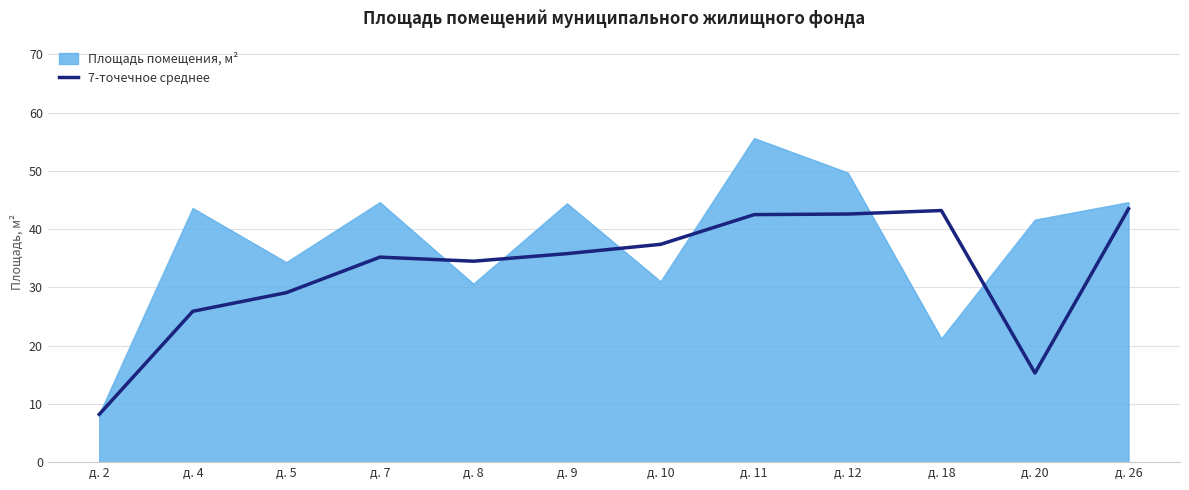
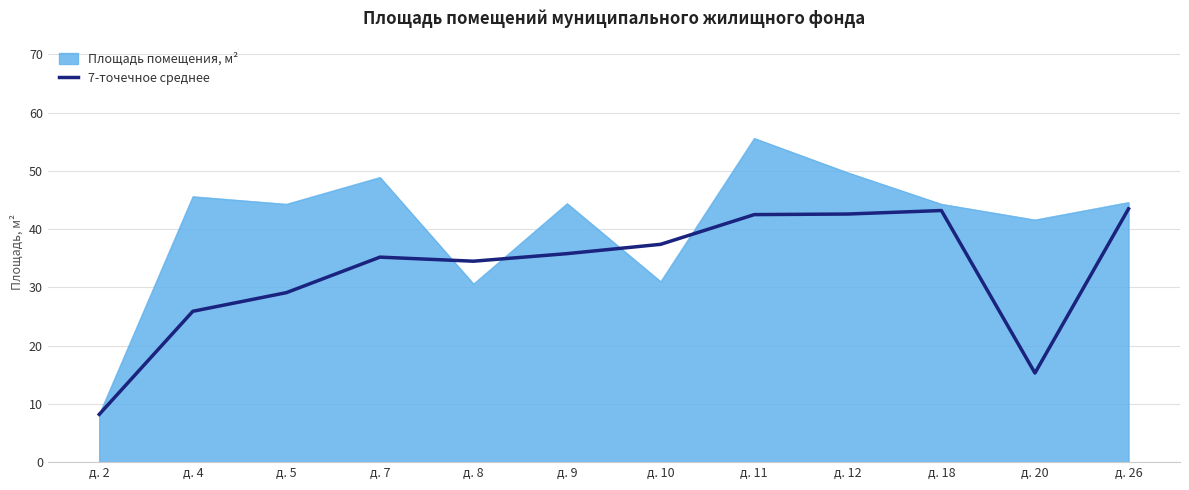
  {
    "Площадь помещения, м²": {
-     "д. 4": 44,
-     "д. 5": 34,
-     "д. 7": 45,
+     "д. 4": 46,
+     "д. 5": 44,
+     "д. 7": 49,
      "д. 8": 31,
      "д. 9": 44,
      "д. 10": 31,
      "д. 11": 56,
      "д. 12": 50,
-     "д. 18": 21,
+     "д. 18": 44,
      "д. 20": 42,
      "д. 26": 45
    },
    "7-точечное среднее": {
      "д. 4": 26,
      "д. 5": 29,
      "д. 7": 35,
      "д. 8": 35,
      "д. 9": 36,
      "д. 10": 37,
      "д. 11": 43,
      "д. 12": 43,
      "д. 18": 43,
      "д. 20": 15,
      "д. 26": 44
    }
  }
